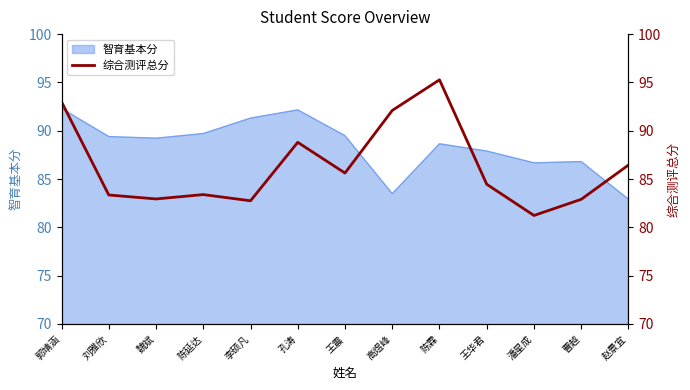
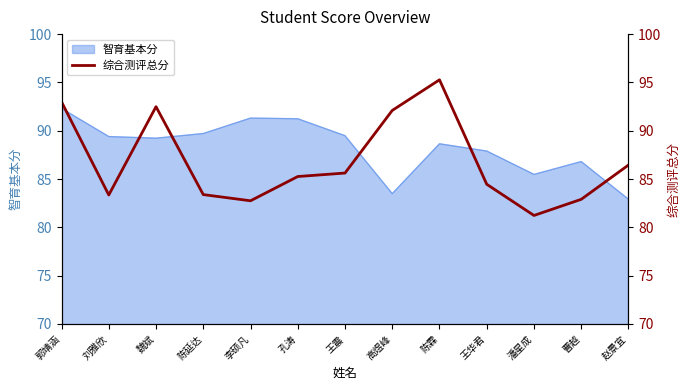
  {
    "智育基本分": {
      "郭靖涵": 92,
      "刘雅欣": 89,
      "魏斌": 89,
      "陈延达": 90,
      "李硕凡": 91,
-     "孔涛": 92,
+     "孔涛": 91,
      "王震": 89,
      "高煜峰": 83,
      "陈霖": 89,
      "王华君": 88,
-     "潘星成": 87,
+     "潘星成": 85,
      "曹越": 87,
      "赵景宜": 83
    },
    "综合测评总分": {
      "郭靖涵": 93,
      "刘雅欣": 83,
-     "魏斌": 83,
+     "魏斌": 92,
      "陈延达": 83,
      "李硕凡": 83,
-     "孔涛": 89,
+     "孔涛": 85,
      "王震": 86,
      "高煜峰": 92,
      "陈霖": 95,
      "王华君": 84,
      "潘星成": 81,
      "曹越": 83,
      "赵景宜": 86
    }
  }
